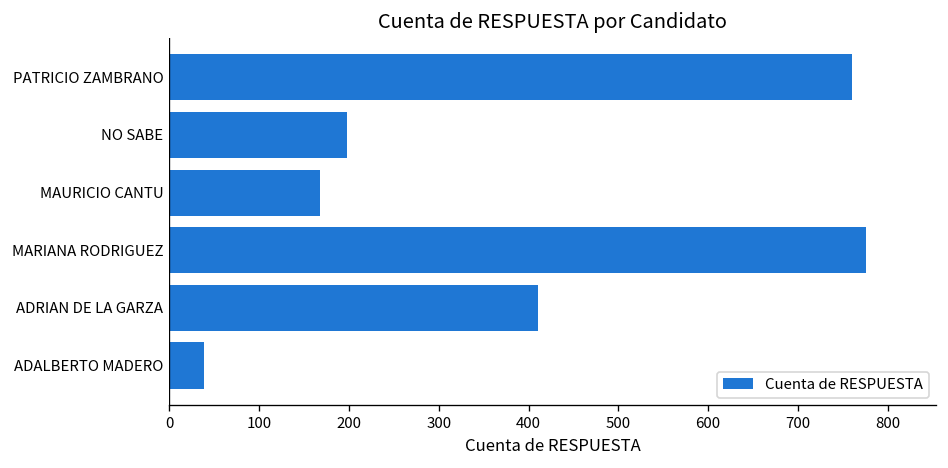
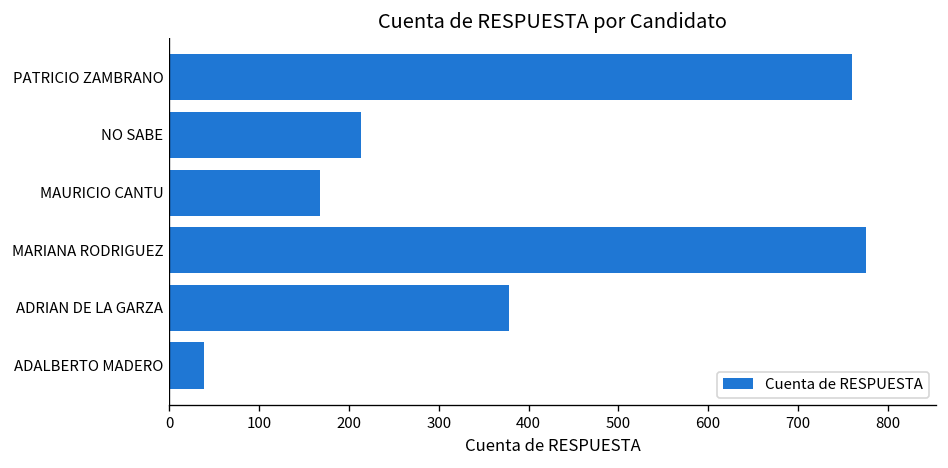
  {
    "PATRICIO ZAMBRANO": 760,
-   "NO SABE": 200,
+   "NO SABE": 210,
    "MAURICIO CANTU": 170,
    "MARIANA RODRIGUEZ": 780,
-   "ADRIAN DE LA GARZA": 410,
+   "ADRIAN DE LA GARZA": 380,
    "ADALBERTO MADERO": 40
  }
